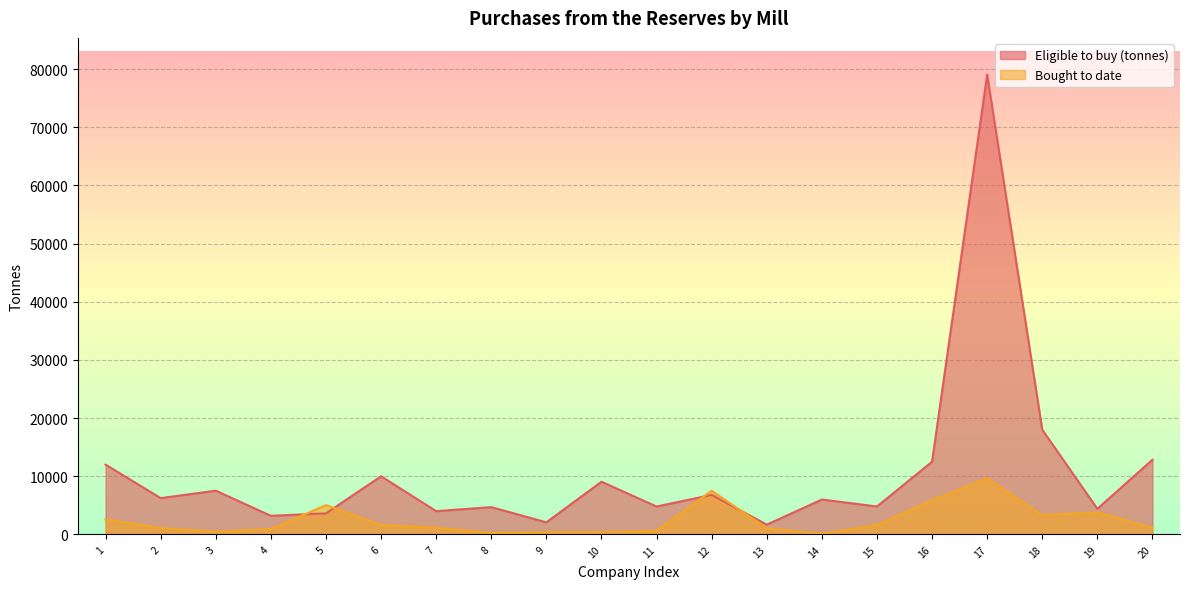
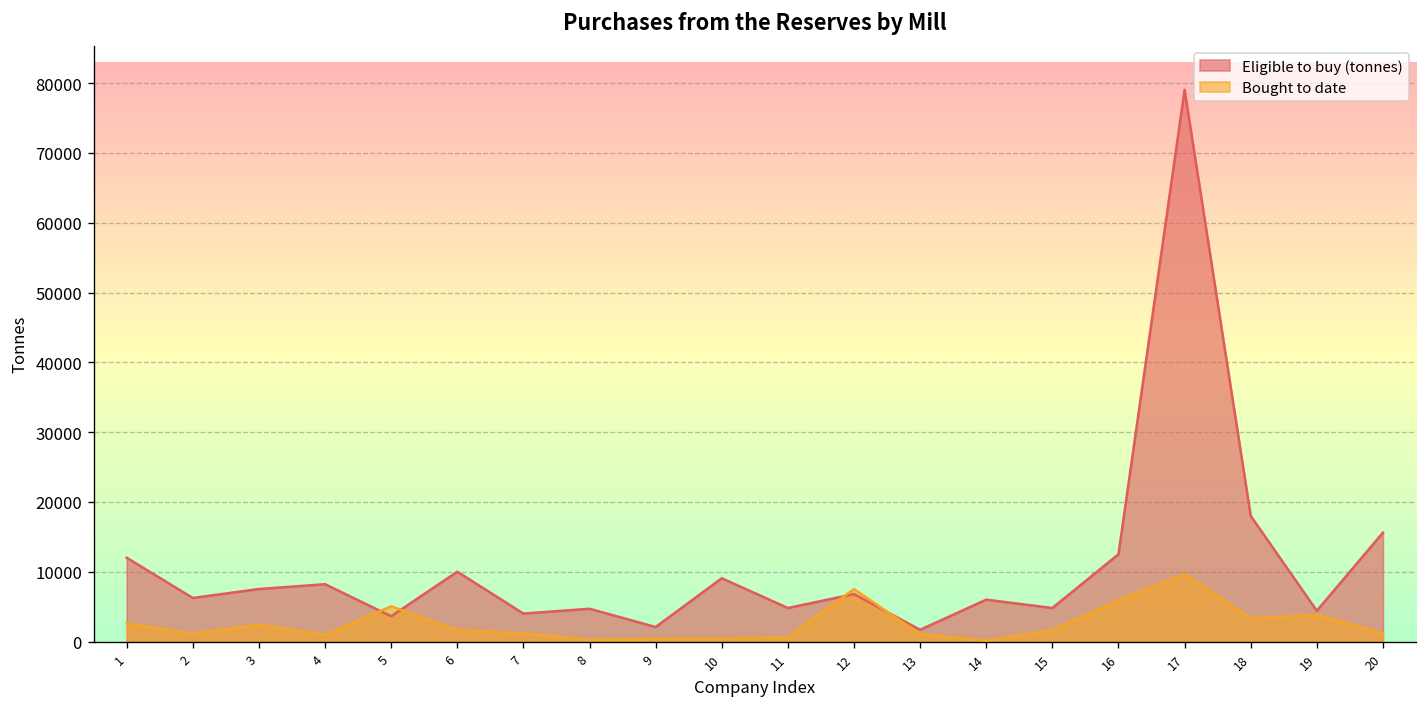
  {
    "Eligible to buy (tonnes)": {
      "1": 12000,
      "2": 6000,
      "3": 8000,
-     "4": 3000,
+     "4": 8000,
      "5": 4000,
      "6": 10000,
      "7": 4000,
      "8": 5000,
      "9": 2000,
      "10": 9000,
      "11": 5000,
      "12": 7000,
      "13": 2000,
      "14": 6000,
      "15": 5000,
      "16": 13000,
      "17": 79000,
      "18": 18000,
      "19": 4000,
-     "20": 13000
+     "20": 16000
    },
    "Bought to date": {
      "1": 3000,
      "2": 1000,
-     "3": 0,
+     "3": 2000,
      "4": 1000,
      "5": 5000,
      "6": 2000,
      "7": 1000,
      "8": 0,
      "9": 0,
      "10": 0,
      "11": 1000,
      "12": 8000,
      "13": 1000,
      "14": 0,
      "15": 2000,
      "16": 6000,
      "17": 10000,
      "18": 3000,
      "19": 4000,
      "20": 1000
    }
  }
